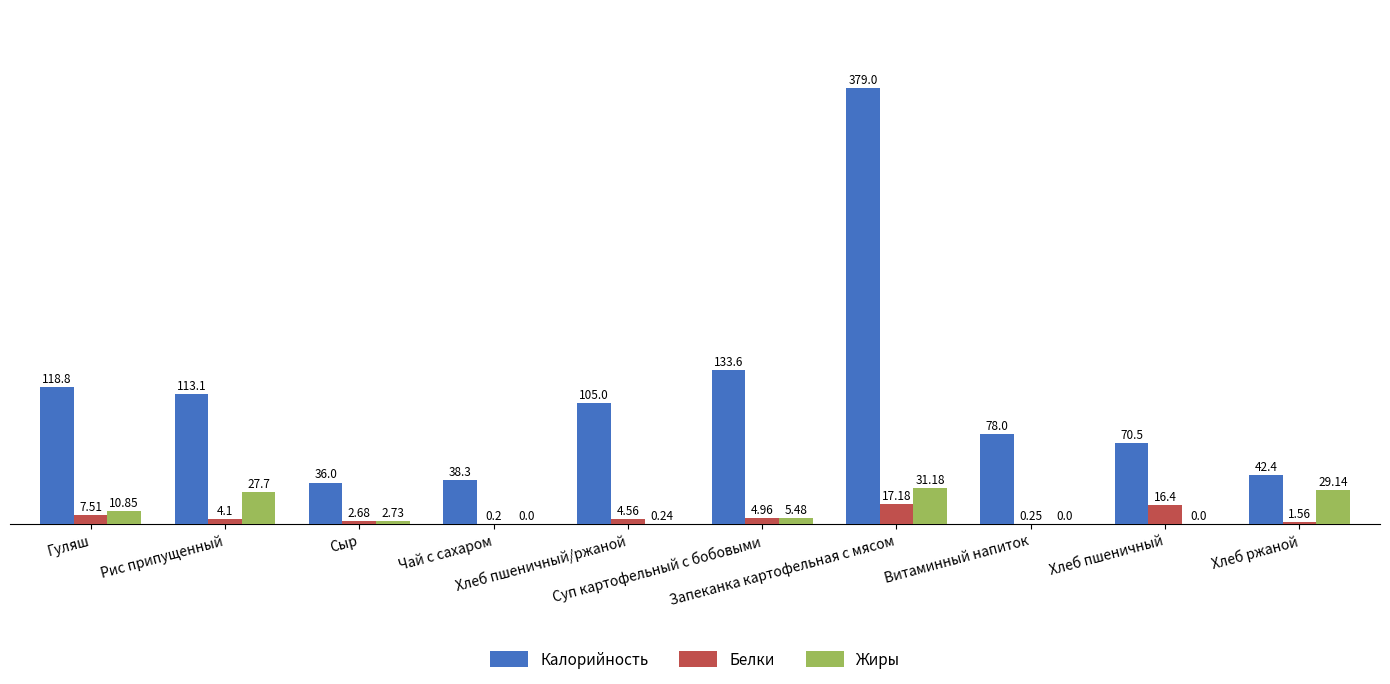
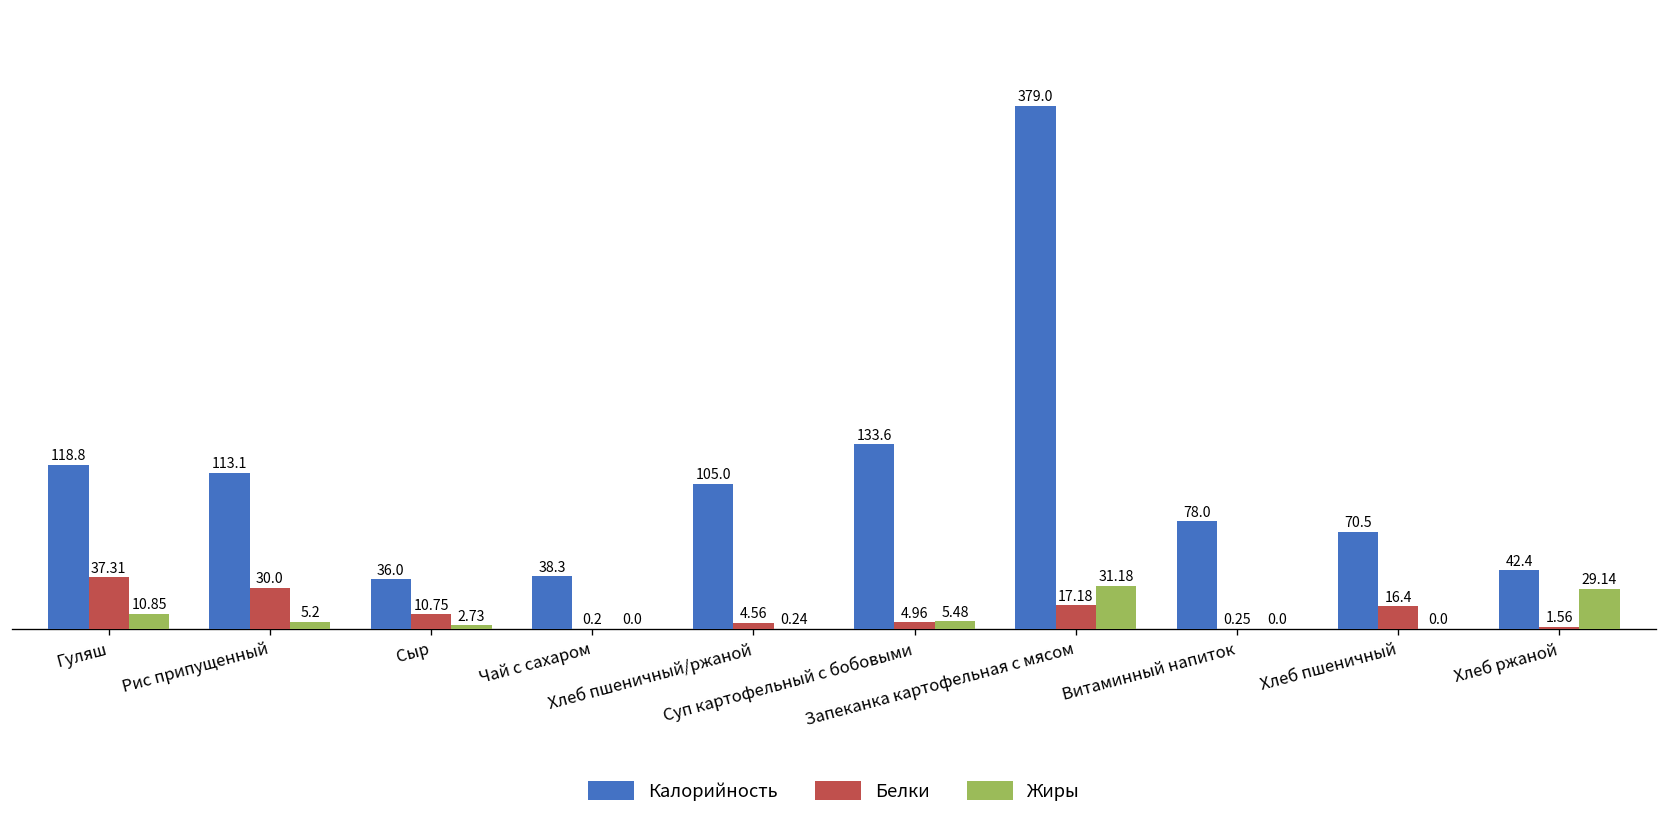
  {
    "Калорийность": {
      "Гуляш": 118.8,
      "Рис припущенный": 113.1,
      "Сыр": 36.0,
      "Чай с сахаром": 38.3,
      "Хлеб пшеничный/ржаной": 105.0,
      "Суп картофельный с бобовыми": 133.6,
      "Запеканка картофельная с мясом": 379.0,
      "Витаминный напиток": 78.0,
      "Хлеб пшеничный": 70.5,
      "Хлеб ржаной": 42.4
    },
    "Белки": {
-     "Гуляш": 7.51,
-     "Рис припущенный": 4.1,
-     "Сыр": 2.68,
+     "Гуляш": 37.31,
+     "Рис припущенный": 30.0,
+     "Сыр": 10.75,
      "Чай с сахаром": 0.2,
      "Хлеб пшеничный/ржаной": 4.56,
      "Суп картофельный с бобовыми": 4.96,
      "Запеканка картофельная с мясом": 17.18,
      "Витаминный напиток": 0.25,
      "Хлеб пшеничный": 16.4,
      "Хлеб ржаной": 1.56
    },
    "Жиры": {
      "Гуляш": 10.85,
-     "Рис припущенный": 27.7,
+     "Рис припущенный": 5.2,
      "Сыр": 2.73,
      "Чай с сахаром": 0.0,
      "Хлеб пшеничный/ржаной": 0.24,
      "Суп картофельный с бобовыми": 5.48,
      "Запеканка картофельная с мясом": 31.18,
      "Витаминный напиток": 0.0,
      "Хлеб пшеничный": 0.0,
      "Хлеб ржаной": 29.14
    }
  }
